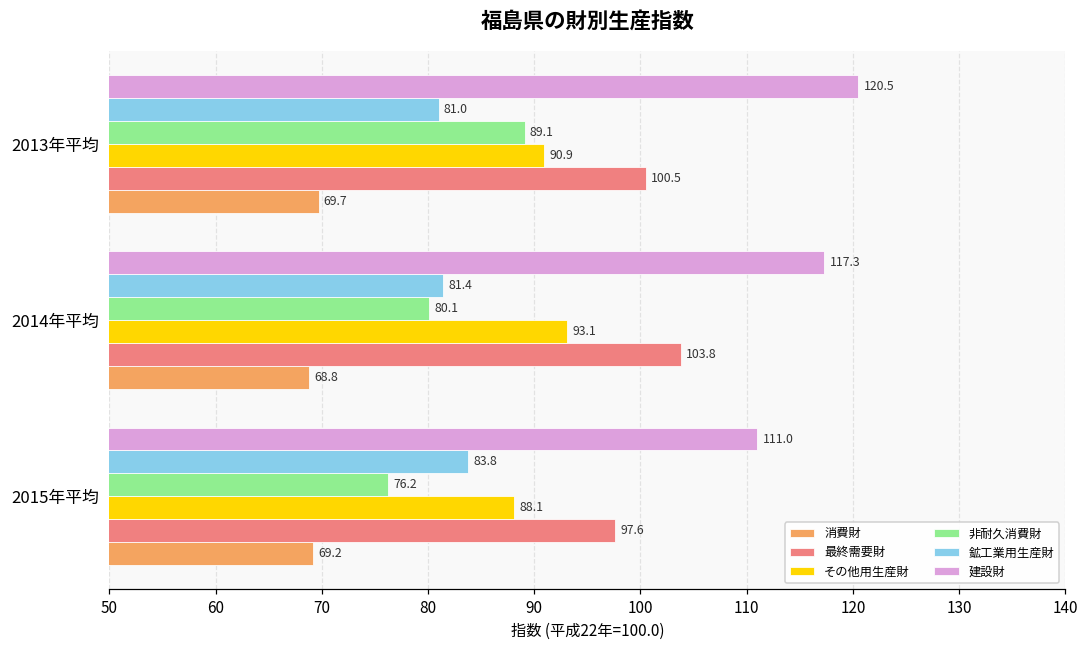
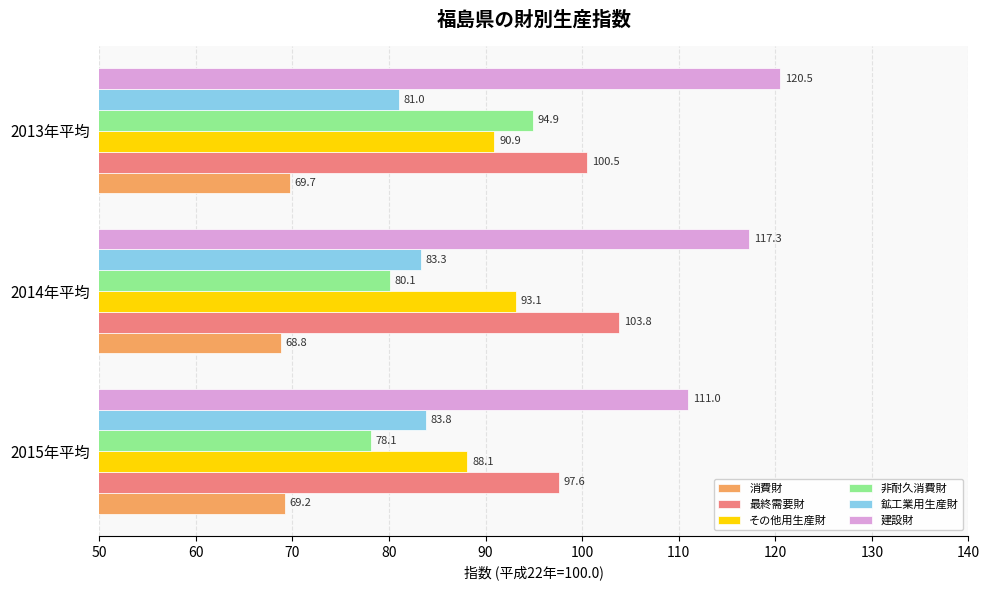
  {
    "その他用生産財": {
      "2013年平均": 90.9,
      "2014年平均": 93.1,
      "2015年平均": 88.1
    },
    "非耐久消費財": {
-     "2013年平均": 89.1,
+     "2013年平均": 94.9,
      "2014年平均": 80.1,
-     "2015年平均": 76.2
+     "2015年平均": 78.1
    },
    "鉱工業用生産財": {
      "2013年平均": 81.0,
-     "2014年平均": 81.4,
+     "2014年平均": 83.3,
      "2015年平均": 83.8
    },
    "建設財": {
      "2013年平均": 120.5,
      "2014年平均": 117.3,
      "2015年平均": 111.0
    }
  }
